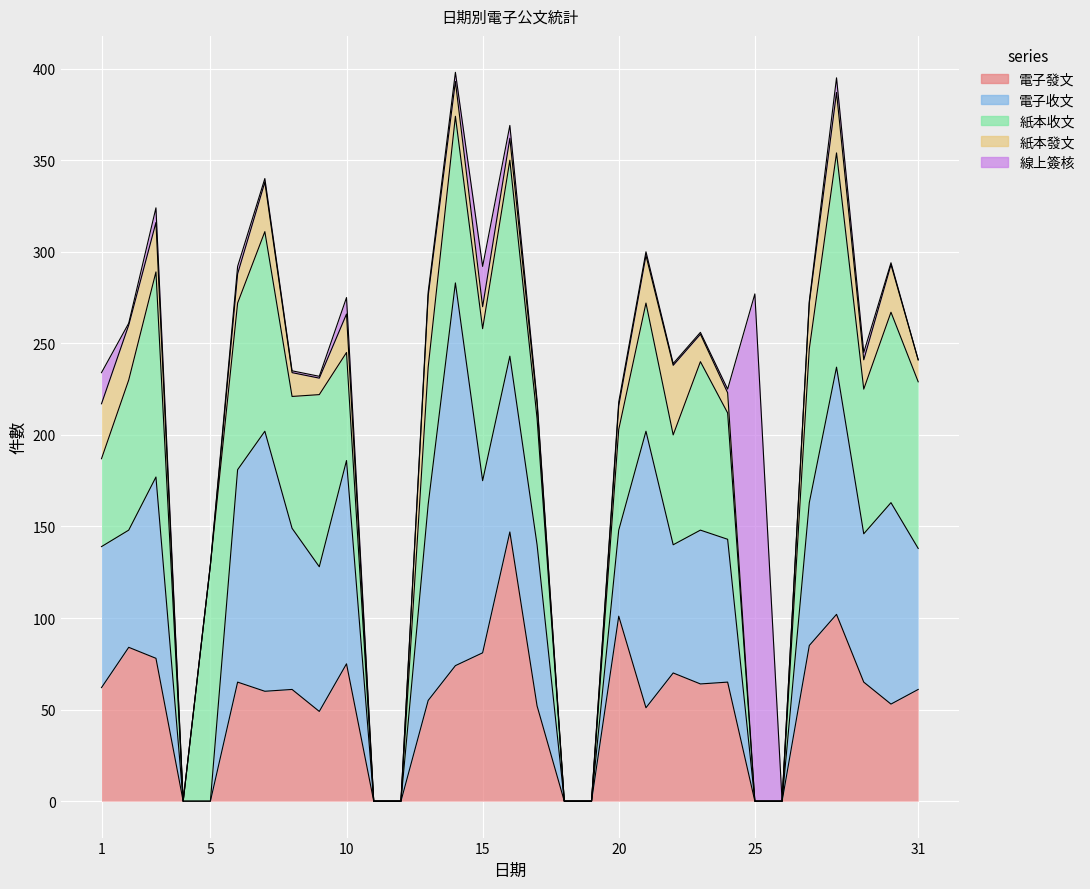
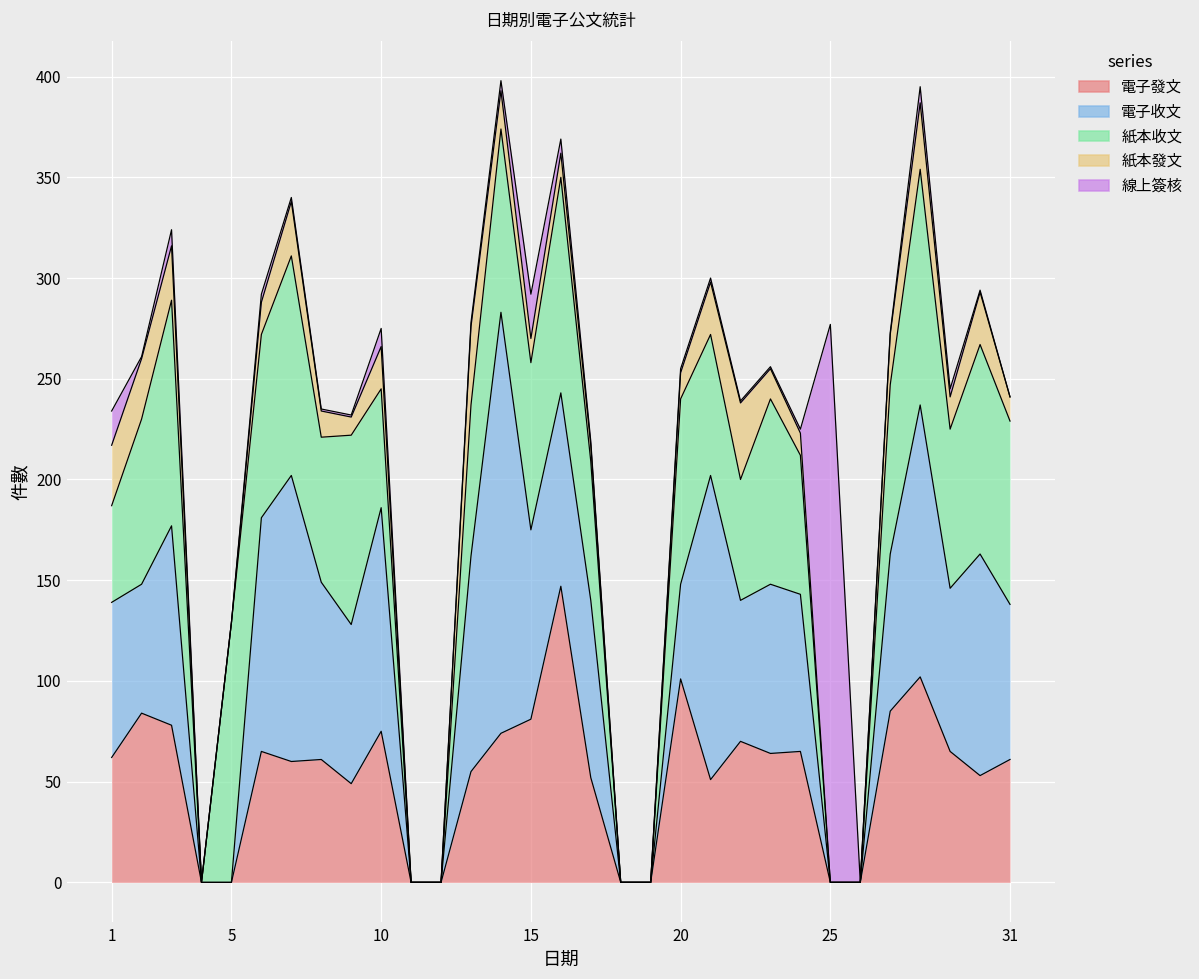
  {
    "電子發文": {
      "1": 62,
      "10": 75,
      "15": 81,
      "20": 101,
      "31": 61
    },
    "電子收文": {
      "1": 77,
      "10": 111,
      "15": 94,
      "20": 47,
      "31": 77
    },
    "紙本收文": {
      "1": 48,
      "10": 59,
      "15": 83,
-     "20": 55,
+     "20": 92,
      "31": 91
    },
    "紙本發文": {
      "1": 30,
      "10": 21,
      "15": 12,
      "20": 13
    },
    "線上簽核": {
      "1": 17,
      "10": 9,
      "15": 22,
      "20": 2,
      "25": 277
    }
  }
